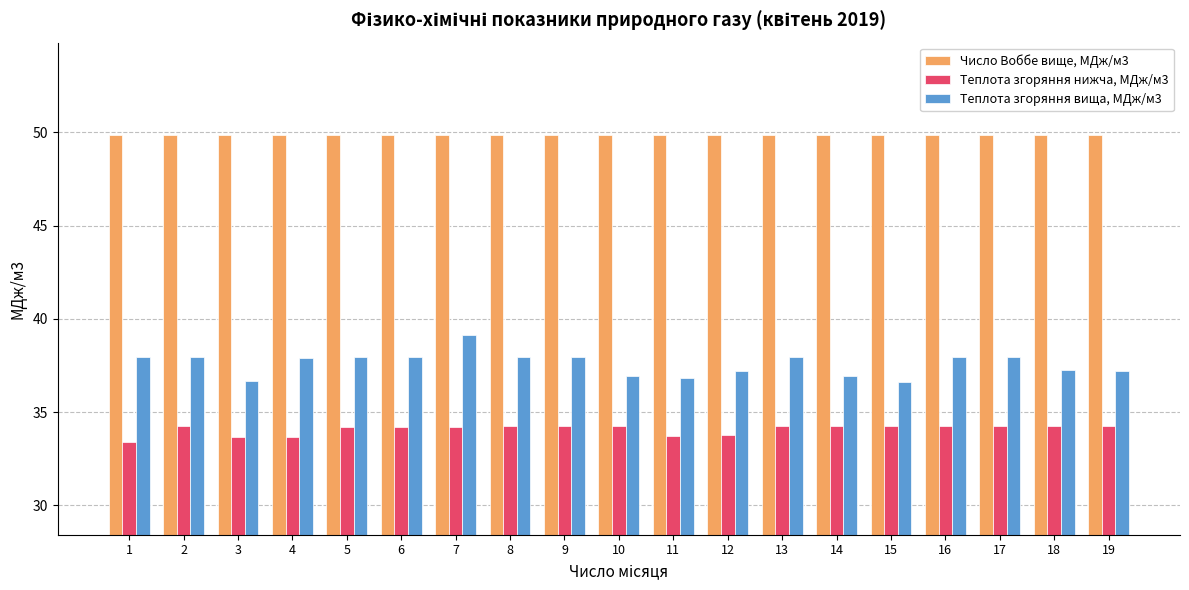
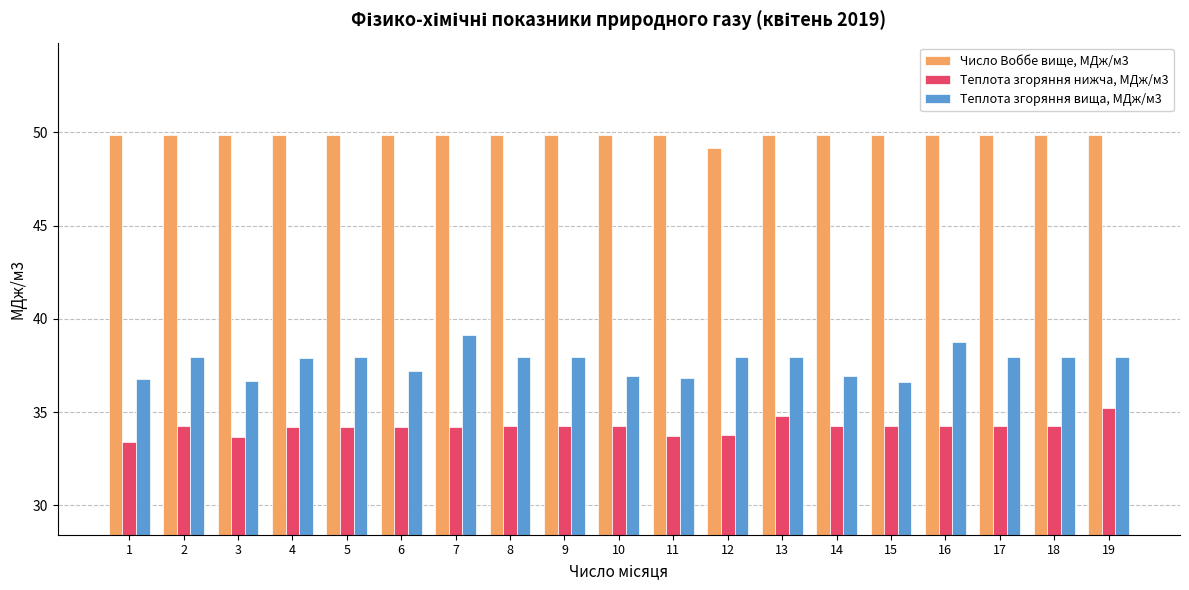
  {
    "Число Воббе вище, МДж/м3": {
      "1": 49.8,
      "2": 49.9,
      "3": 49.9,
      "4": 49.8,
      "5": 49.8,
      "6": 49.8,
      "7": 49.8,
      "8": 49.8,
      "9": 49.8,
      "10": 49.8,
      "11": 49.8,
-     "12": 49.8,
+     "12": 49.1,
      "13": 49.8,
      "14": 49.8,
      "15": 49.9,
      "16": 49.8,
      "17": 49.9,
      "18": 49.8,
      "19": 49.8
    },
    "Теплота згоряння нижча, МДж/м3": {
      "1": 33.4,
      "2": 34.3,
      "3": 33.7,
-     "4": 33.7,
+     "4": 34.2,
      "5": 34.2,
      "6": 34.2,
      "7": 34.2,
      "8": 34.2,
      "9": 34.2,
      "10": 34.3,
      "11": 33.7,
      "12": 33.8,
-     "13": 34.2,
+     "13": 34.8,
      "14": 34.2,
      "15": 34.3,
      "16": 34.2,
      "17": 34.3,
      "18": 34.3,
-     "19": 34.2
+     "19": 35.2
    },
    "Теплота згоряння вища, МДж/м3": {
-     "1": 37.9,
+     "1": 36.8,
      "2": 38.0,
      "3": 36.6,
      "4": 37.9,
      "5": 37.9,
-     "6": 37.9,
+     "6": 37.2,
      "7": 39.1,
      "8": 37.9,
      "9": 38.0,
      "10": 36.9,
      "11": 36.8,
-     "12": 37.2,
+     "12": 37.9,
      "13": 37.9,
      "14": 36.9,
      "15": 36.6,
-     "16": 38.0,
+     "16": 38.8,
      "17": 38.0,
-     "18": 37.3,
-     "19": 37.2
+     "18": 38.0,
+     "19": 38.0
    }
  }
